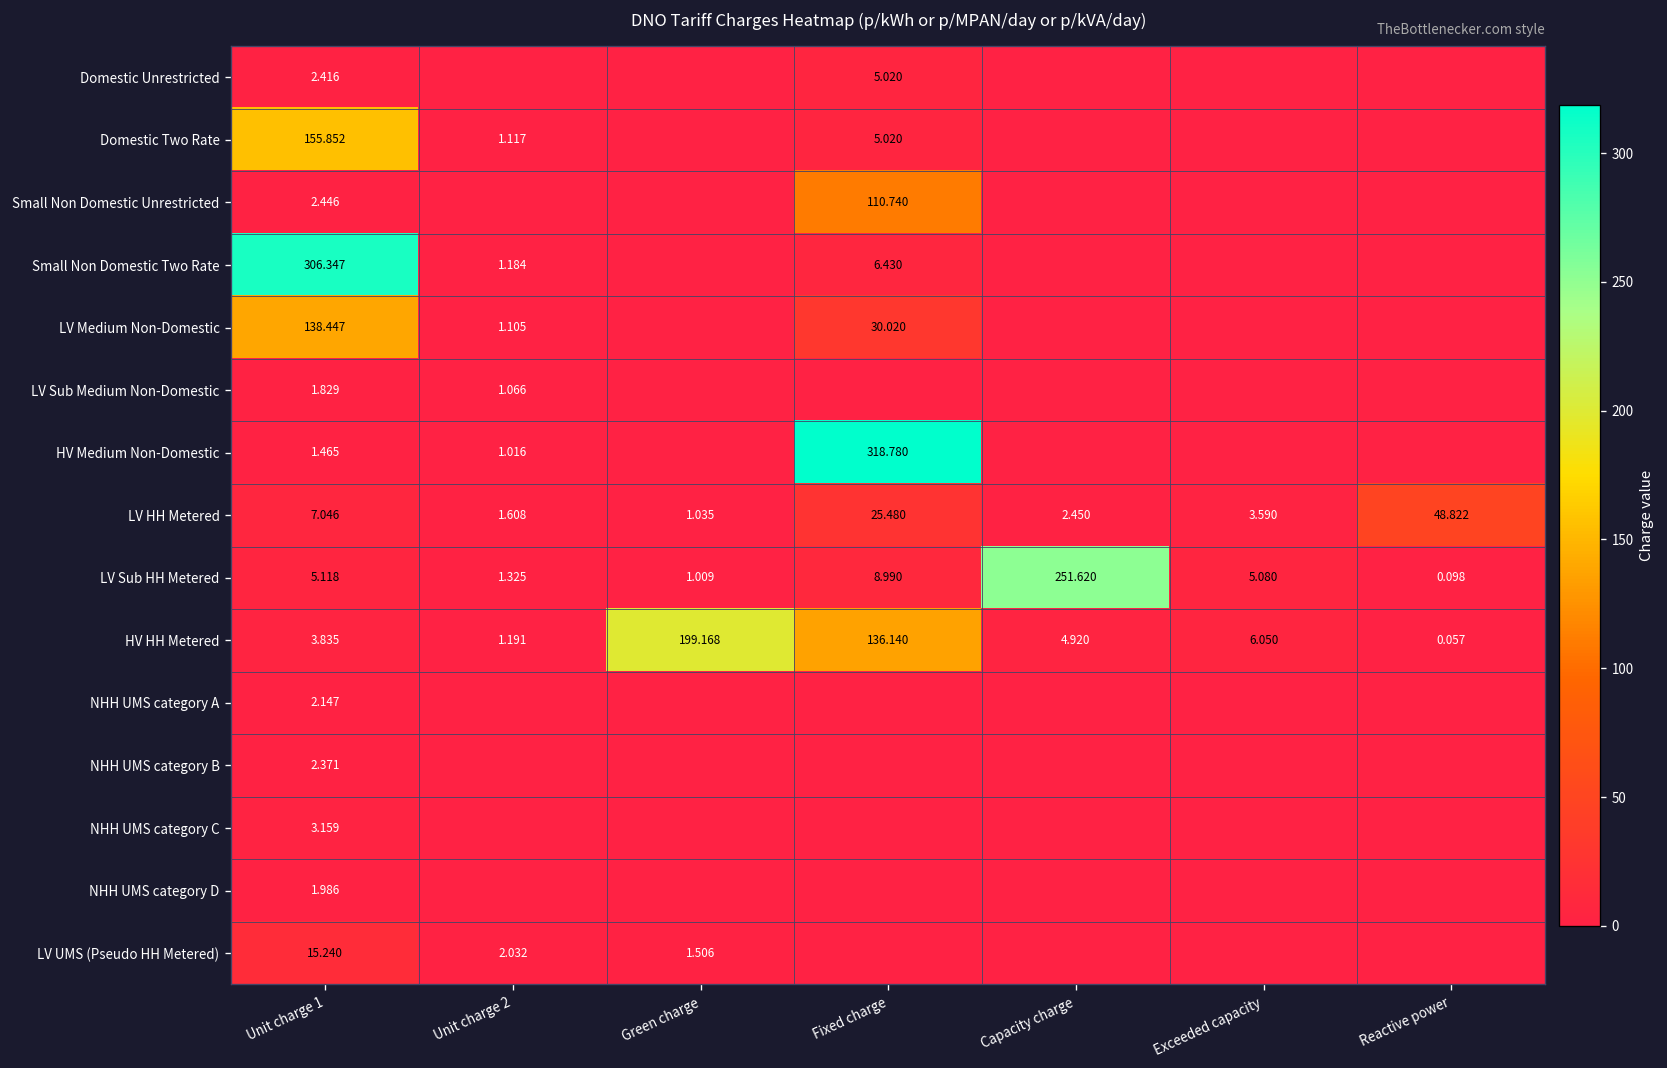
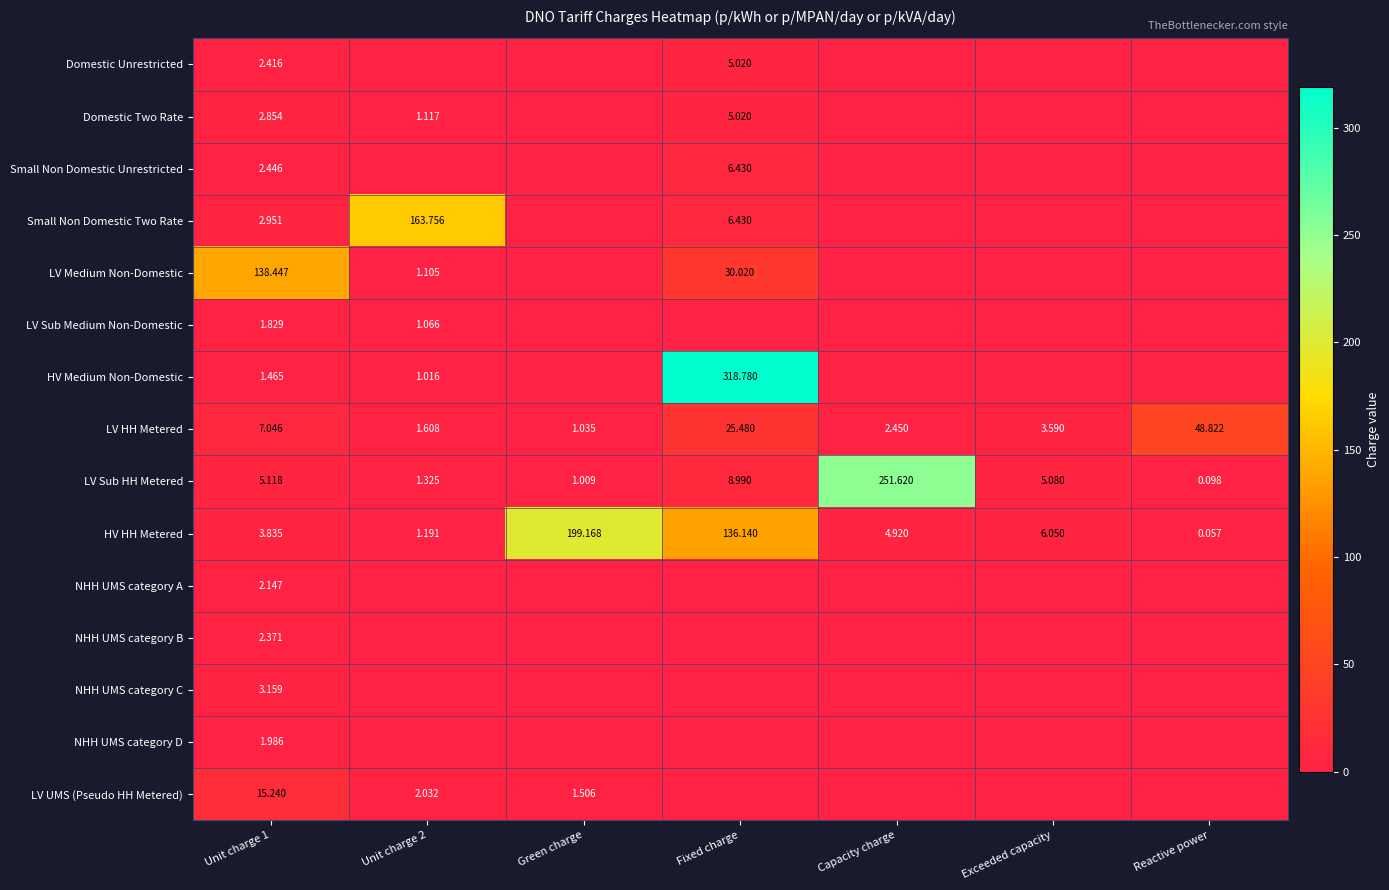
  {
    "Domestic Unrestricted": {
      "Unit charge 1": 2.416,
      "Fixed charge": 5.020
    },
    "Domestic Two Rate": {
-     "Unit charge 1": 155.852,
+     "Unit charge 1": 2.854,
      "Unit charge 2": 1.117,
      "Fixed charge": 5.020
    },
    "Small Non Domestic Unrestricted": {
      "Unit charge 1": 2.446,
-     "Fixed charge": 110.740
+     "Fixed charge": 6.430
    },
    "Small Non Domestic Two Rate": {
-     "Unit charge 1": 306.347,
-     "Unit charge 2": 1.184,
+     "Unit charge 1": 2.951,
+     "Unit charge 2": 163.756,
      "Fixed charge": 6.430
    },
    "LV Medium Non-Domestic": {
      "Unit charge 1": 138.447,
      "Unit charge 2": 1.105,
      "Fixed charge": 30.020
    },
    "LV Sub Medium Non-Domestic": {
      "Unit charge 1": 1.829,
      "Unit charge 2": 1.066
    },
    "HV Medium Non-Domestic": {
      "Unit charge 1": 1.465,
      "Unit charge 2": 1.016,
      "Fixed charge": 318.780
    },
    "LV HH Metered": {
      "Unit charge 1": 7.046,
      "Unit charge 2": 1.608,
      "Green charge": 1.035,
      "Fixed charge": 25.480,
      "Capacity charge": 2.450,
      "Exceeded capacity": 3.590,
      "Reactive power": 48.822
    },
    "LV Sub HH Metered": {
      "Unit charge 1": 5.118,
      "Unit charge 2": 1.325,
      "Green charge": 1.009,
      "Fixed charge": 8.990,
      "Capacity charge": 251.620,
      "Exceeded capacity": 5.080,
      "Reactive power": 0.098
    },
    "HV HH Metered": {
      "Unit charge 1": 3.835,
      "Unit charge 2": 1.191,
      "Green charge": 199.168,
      "Fixed charge": 136.140,
      "Capacity charge": 4.920,
      "Exceeded capacity": 6.050,
      "Reactive power": 0.057
    },
    "NHH UMS category A": {
      "Unit charge 1": 2.147
    },
    "NHH UMS category B": {
      "Unit charge 1": 2.371
    },
    "NHH UMS category C": {
      "Unit charge 1": 3.159
    },
    "NHH UMS category D": {
      "Unit charge 1": 1.986
    },
    "LV UMS (Pseudo HH Metered)": {
      "Unit charge 1": 15.240,
      "Unit charge 2": 2.032,
      "Green charge": 1.506
    }
  }
